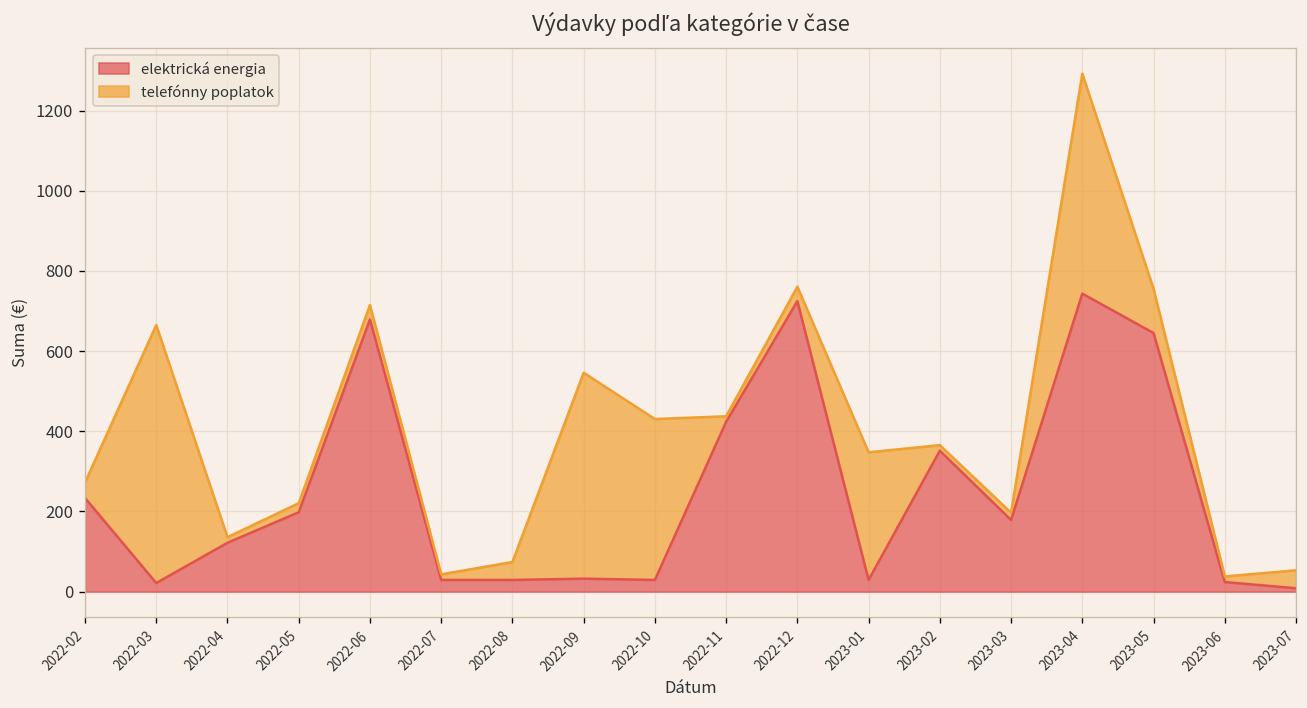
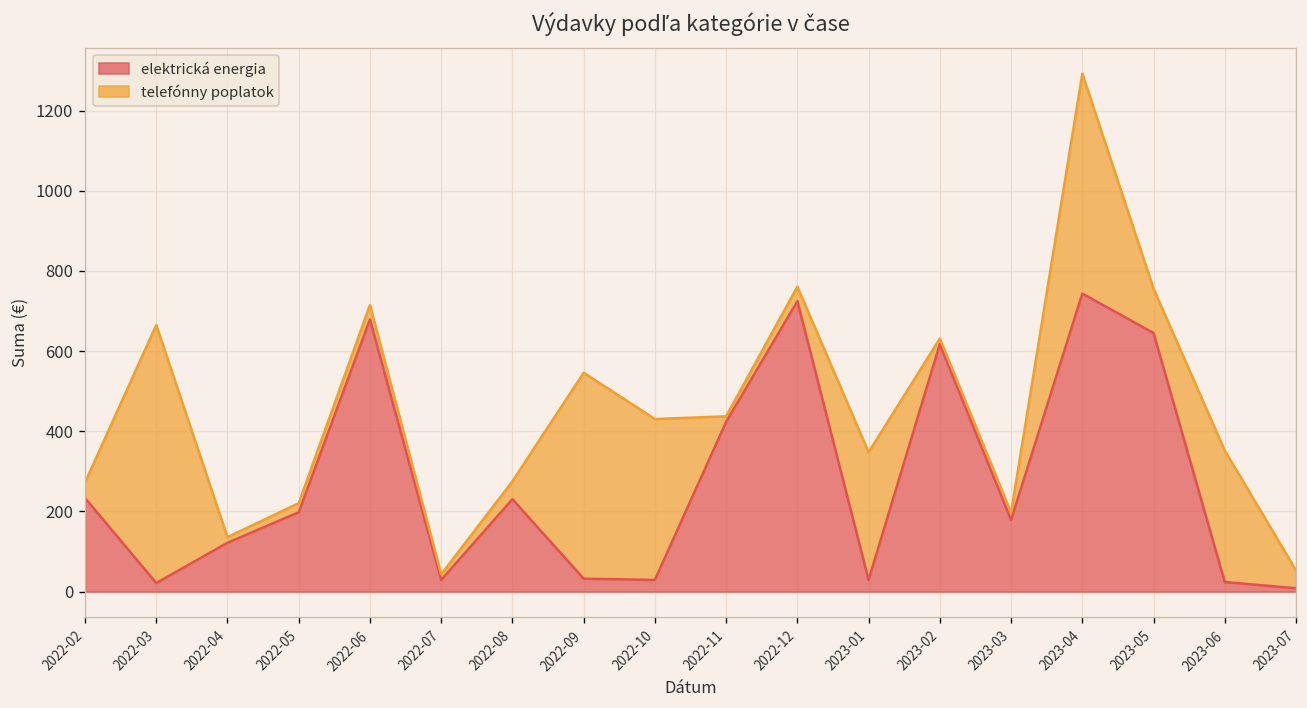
  {
    "elektrická energia": {
      "2022-02": 230,
      "2022-03": 20,
      "2022-04": 120,
      "2022-05": 200,
      "2022-06": 680,
      "2022-07": 30,
-     "2022-08": 30,
+     "2022-08": 230,
      "2022-09": 30,
      "2022-10": 30,
      "2022-11": 420,
      "2022-12": 720,
      "2023-01": 30,
-     "2023-02": 350,
+     "2023-02": 620,
      "2023-03": 180,
      "2023-04": 740,
      "2023-05": 640,
      "2023-06": 20,
      "2023-07": 10
    },
    "telefónny poplatok": {
      "2022-02": 40,
      "2022-03": 640,
      "2022-04": 10,
      "2022-05": 20,
      "2022-06": 40,
      "2022-07": 10,
      "2022-08": 40,
      "2022-09": 510,
      "2022-10": 400,
      "2022-11": 10,
      "2022-12": 40,
      "2023-01": 320,
      "2023-02": 10,
      "2023-03": 20,
      "2023-04": 550,
      "2023-05": 110,
-     "2023-06": 10,
+     "2023-06": 330,
      "2023-07": 40
    }
  }
